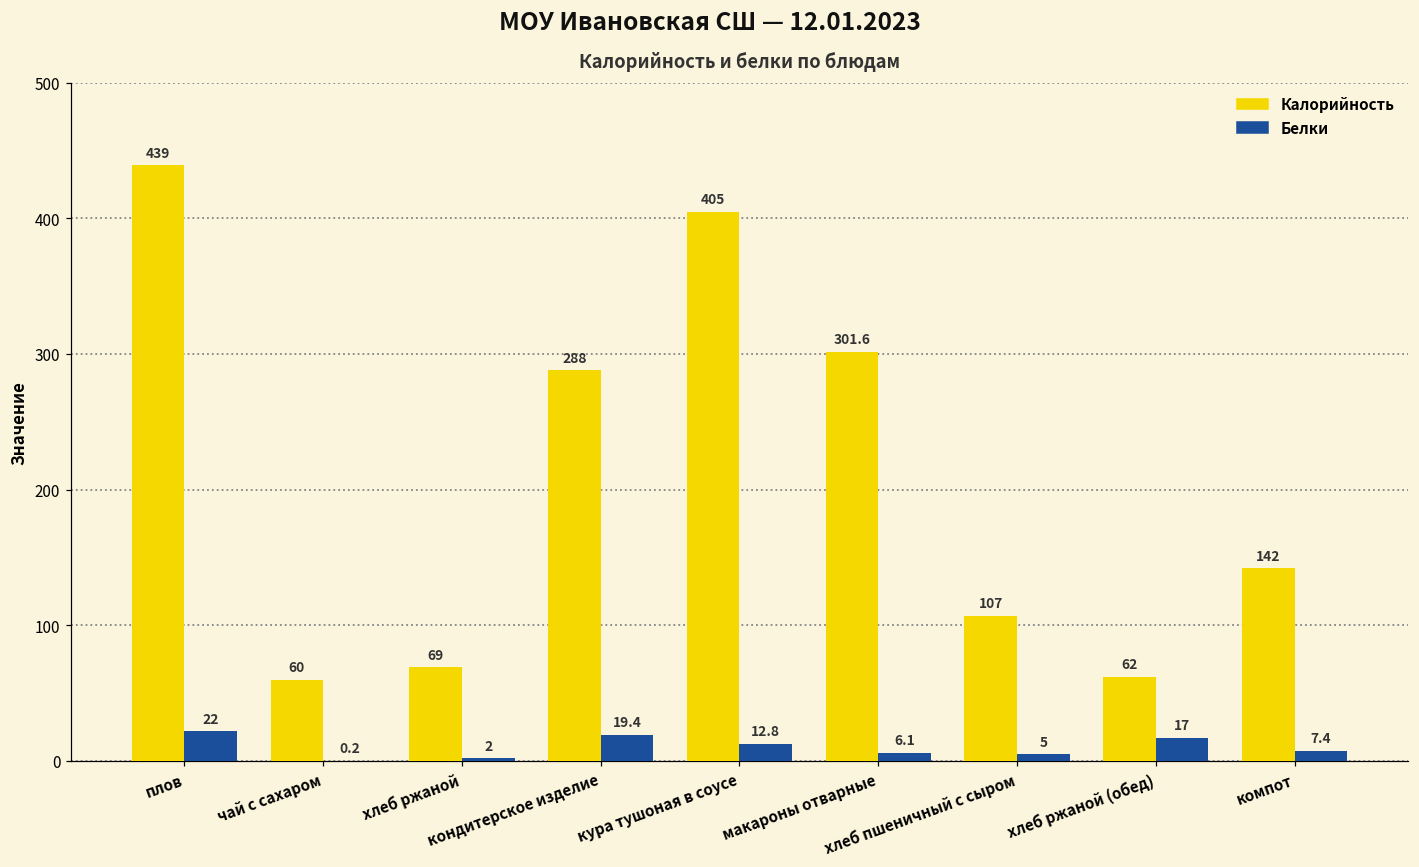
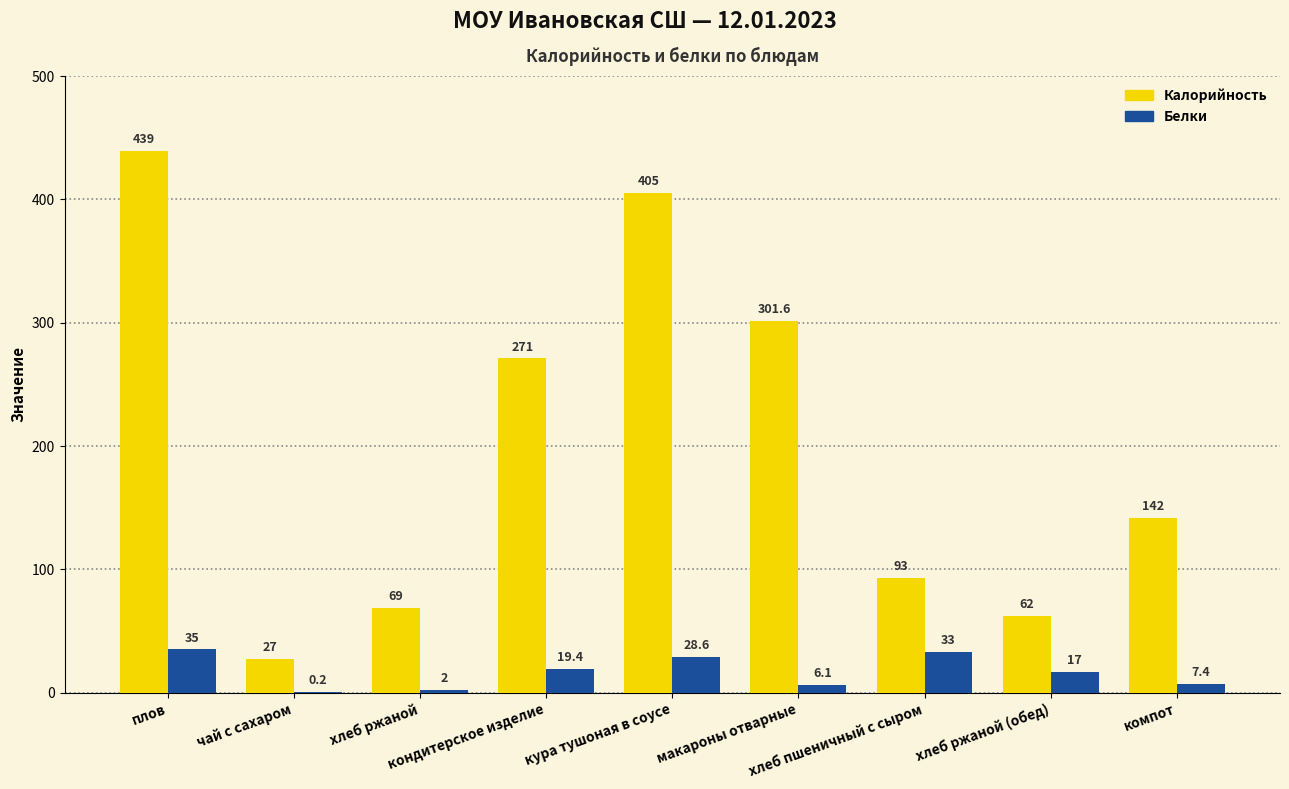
  {
    "Калорийность": {
      "плов": 439,
-     "чай с сахаром": 60,
+     "чай с сахаром": 27,
      "хлеб ржаной": 69,
-     "кондитерское изделие": 288,
+     "кондитерское изделие": 271,
      "кура тушоная в соусе": 405,
      "макароны отварные": 301.6,
-     "хлеб пшеничный с сыром": 107,
+     "хлеб пшеничный с сыром": 93,
      "хлеб ржаной (обед)": 62,
      "компот": 142
    },
    "Белки": {
-     "плов": 22,
+     "плов": 35,
      "чай с сахаром": 0.2,
      "хлеб ржаной": 2,
      "кондитерское изделие": 19.4,
-     "кура тушоная в соусе": 12.8,
+     "кура тушоная в соусе": 28.6,
      "макароны отварные": 6.1,
-     "хлеб пшеничный с сыром": 5,
+     "хлеб пшеничный с сыром": 33,
      "хлеб ржаной (обед)": 17,
      "компот": 7.4
    }
  }
